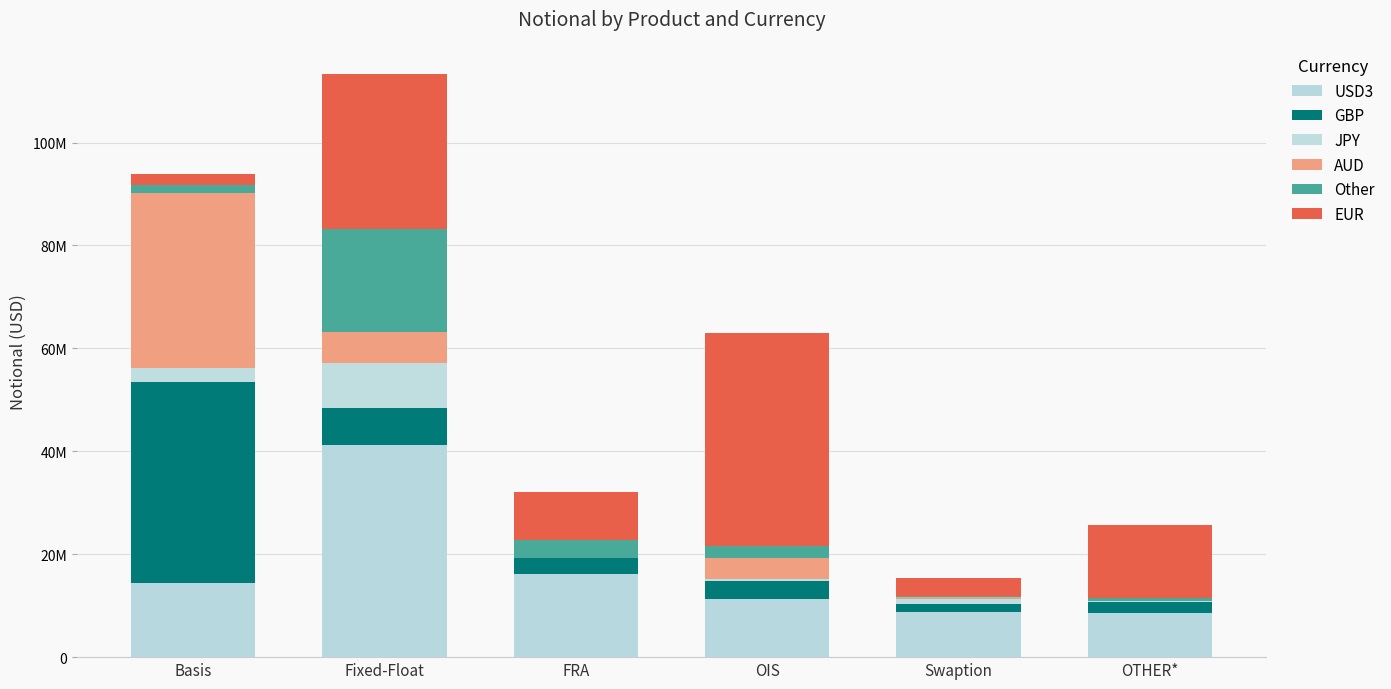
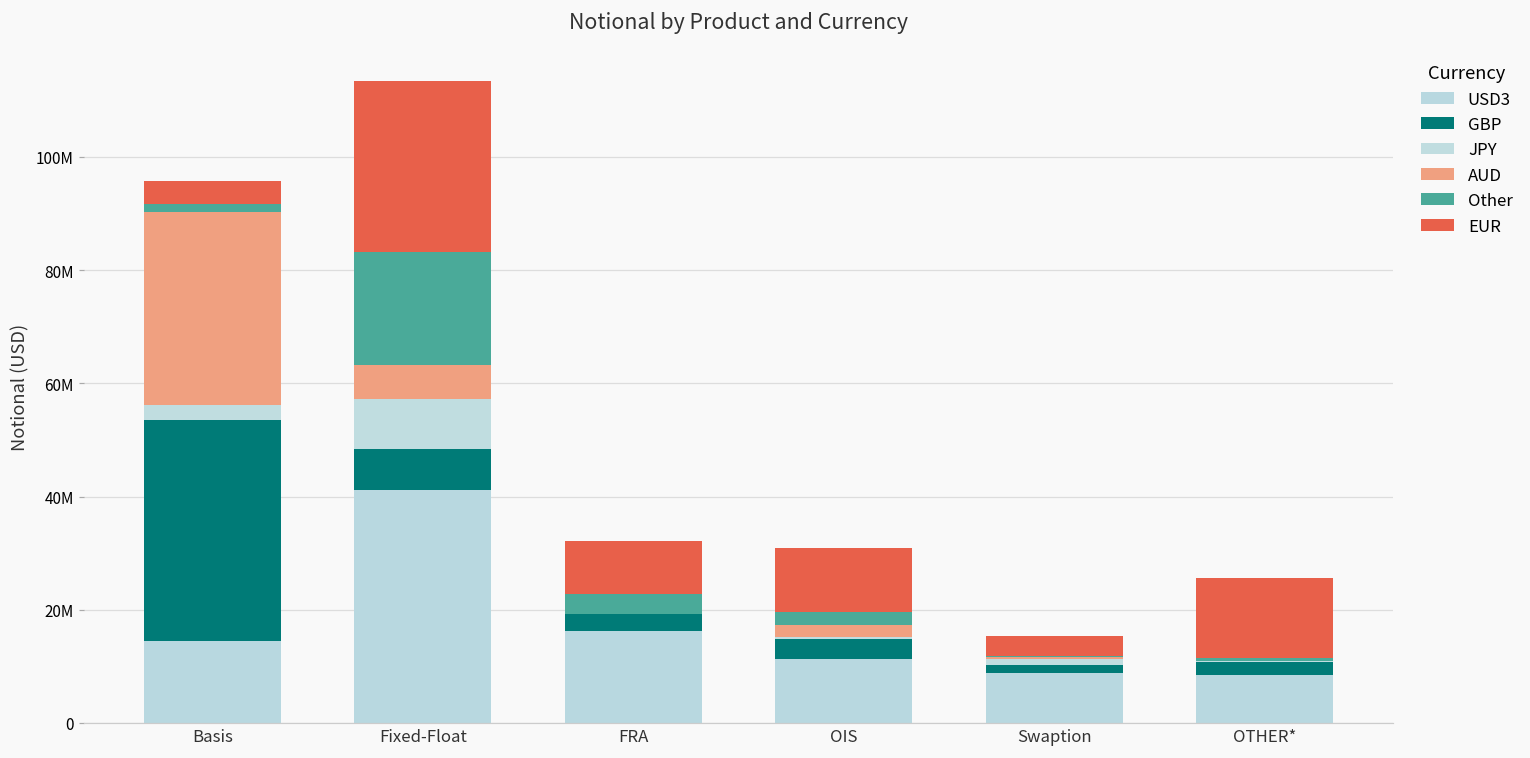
  {
    "GBP": {
      "Basis": 39000000,
      "Fixed-Float": 7000000,
      "FRA": 3000000,
      "OIS": 3000000,
      "Swaption": 1000000,
      "OTHER*": 2000000
    },
    "AUD": {
      "Basis": 34000000,
      "Fixed-Float": 6000000,
-     "OIS": 4000000
+     "OIS": 2000000
    },
    "Other": {
      "Basis": 1000000,
      "Fixed-Float": 20000000,
      "FRA": 3000000,
      "OIS": 2000000,
      "OTHER*": 0
    },
    "EUR": {
-     "Basis": 2000000,
+     "Basis": 4000000,
      "Fixed-Float": 30000000,
      "FRA": 9000000,
-     "OIS": 42000000,
+     "OIS": 11000000,
      "Swaption": 4000000,
      "OTHER*": 14000000
    }
  }
